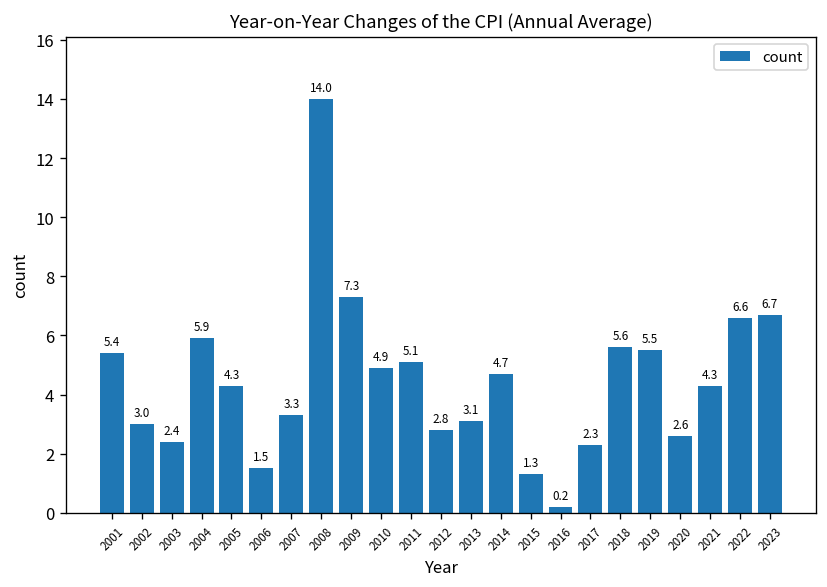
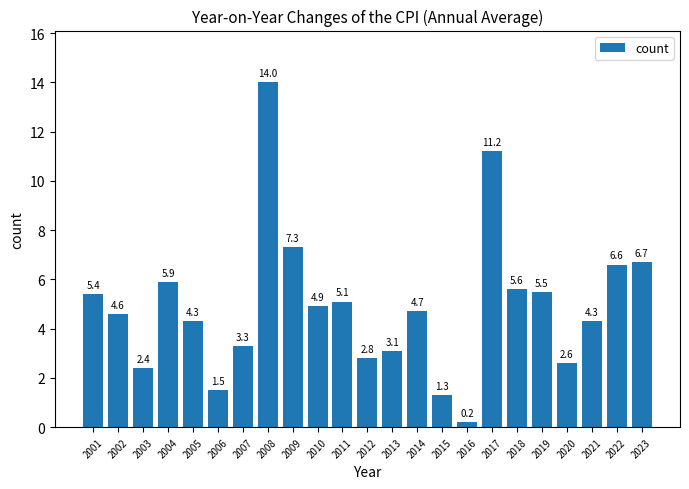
  {
    "2001": 5.4,
-   "2002": 3.0,
+   "2002": 4.6,
    "2003": 2.4,
    "2004": 5.9,
    "2005": 4.3,
    "2006": 1.5,
    "2007": 3.3,
    "2008": 14.0,
    "2009": 7.3,
    "2010": 4.9,
    "2011": 5.1,
    "2012": 2.8,
    "2013": 3.1,
    "2014": 4.7,
    "2015": 1.3,
    "2016": 0.2,
-   "2017": 2.3,
+   "2017": 11.2,
    "2018": 5.6,
    "2019": 5.5,
    "2020": 2.6,
    "2021": 4.3,
    "2022": 6.6,
    "2023": 6.7
  }
